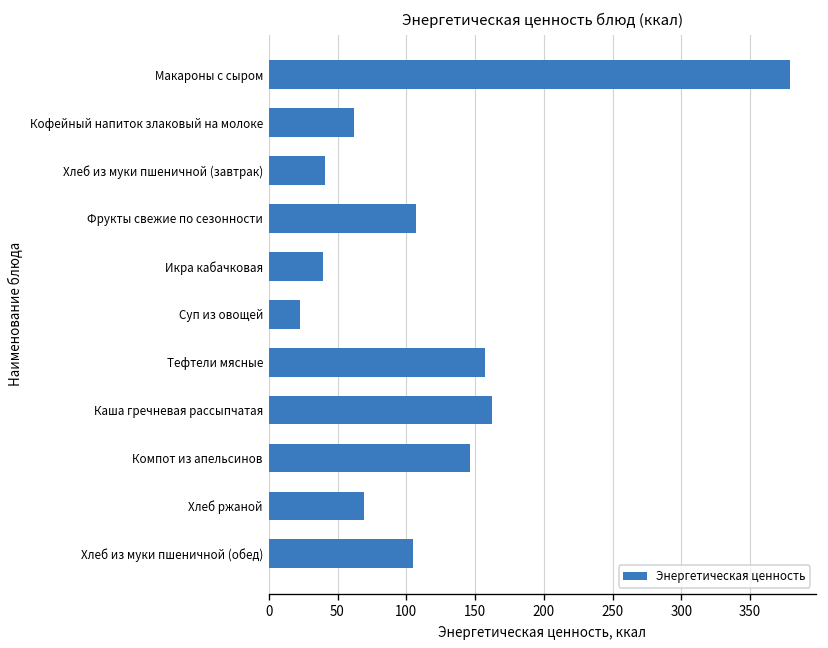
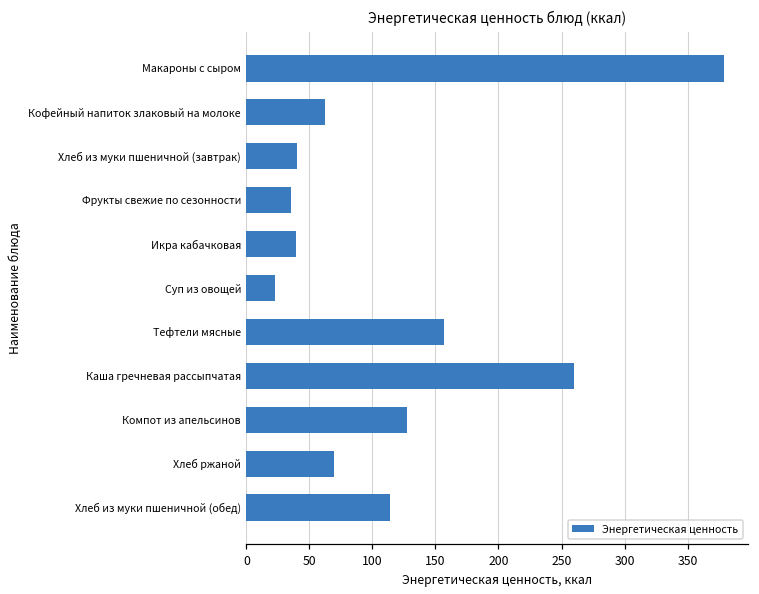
  {
    "Макароны с сыром": 379,
    "Кофейный напиток злаковый на молоке": 62,
    "Хлеб из муки пшеничной (завтрак)": 41,
-   "Фрукты свежие по сезонности": 107,
+   "Фрукты свежие по сезонности": 35,
    "Икра кабачковая": 39,
    "Суп из овощей": 23,
    "Тефтели мясные": 157,
-   "Каша гречневая рассыпчатая": 162,
-   "Компот из апельсинов": 146,
+   "Каша гречневая рассыпчатая": 260,
+   "Компот из апельсинов": 127,
    "Хлеб ржаной": 69,
-   "Хлеб из муки пшеничной (обед)": 105
+   "Хлеб из муки пшеничной (обед)": 114
  }
